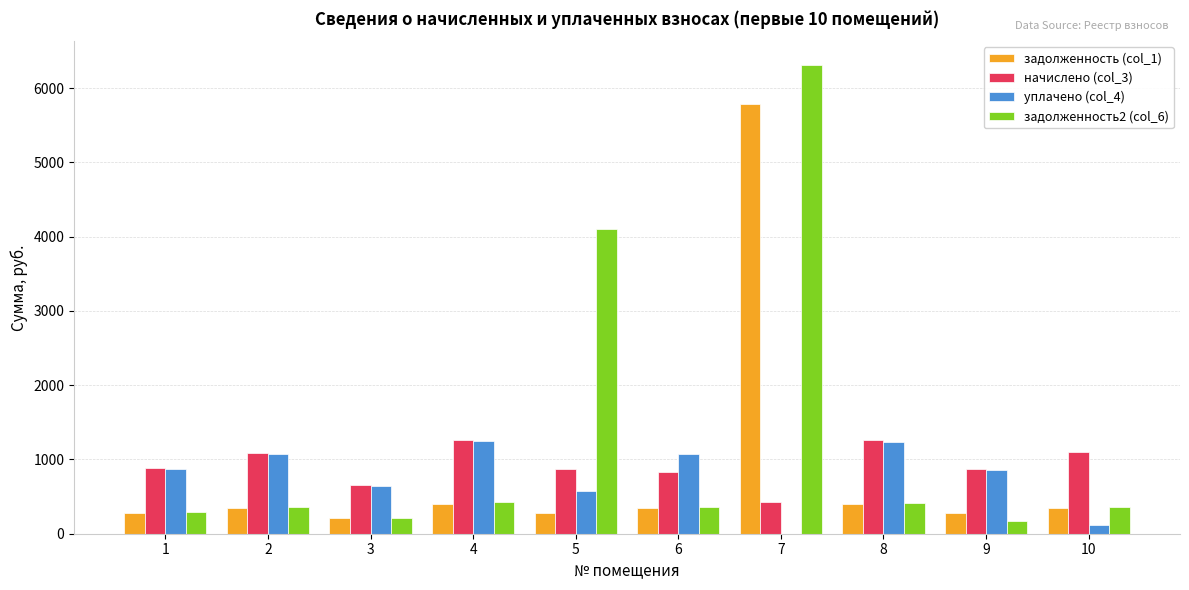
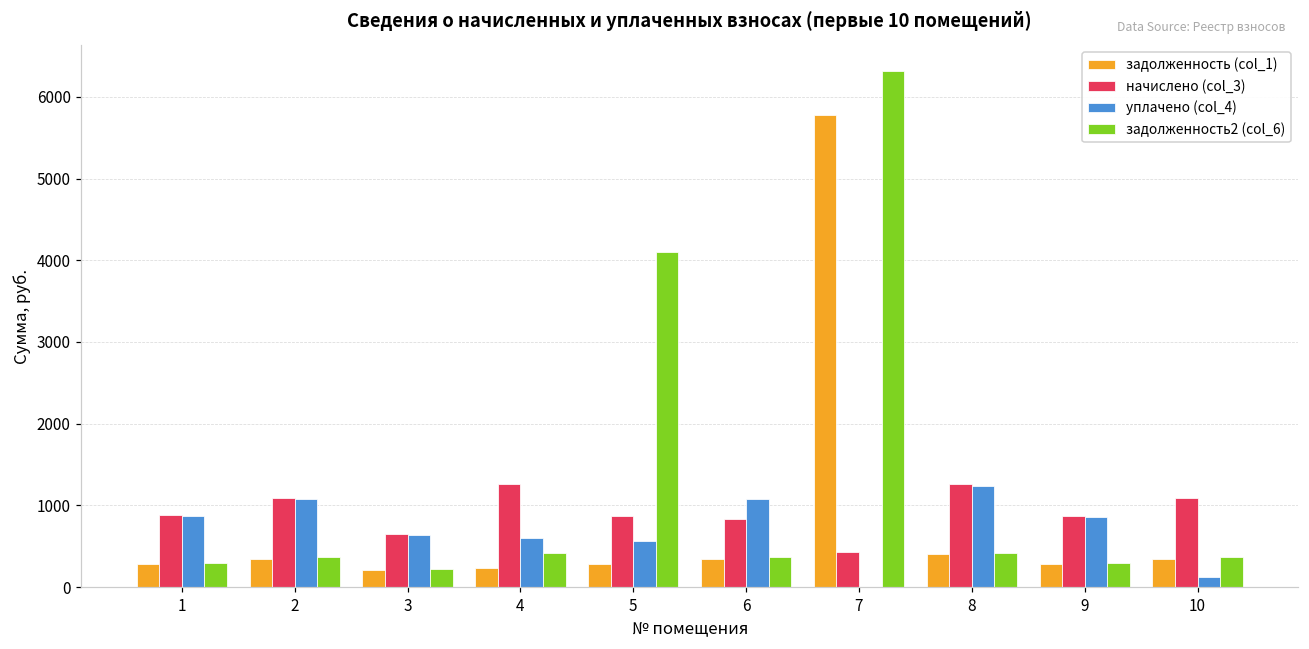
  {
    "задолженность (col_1)": {
      "1": 300,
      "2": 300,
      "3": 200,
-     "4": 400,
+     "4": 200,
      "5": 300,
      "6": 300,
      "7": 5800,
      "8": 400,
      "9": 300,
      "10": 300
    },
    "начислено (col_3)": {
      "1": 900,
      "2": 1100,
      "3": 700,
      "4": 1300,
      "5": 900,
      "6": 800,
      "7": 400,
      "8": 1300,
      "9": 900,
      "10": 1100
    },
    "уплачено (col_4)": {
      "1": 900,
      "2": 1100,
      "3": 600,
-     "4": 1200,
+     "4": 600,
      "5": 600,
      "6": 1100,
      "7": 0,
      "8": 1200,
      "9": 900,
      "10": 100
    },
    "задолженность2 (col_6)": {
      "1": 300,
      "2": 400,
      "3": 200,
      "4": 400,
      "5": 4100,
      "6": 400,
      "7": 6300,
      "8": 400,
-     "9": 200,
+     "9": 300,
      "10": 400
    }
  }
